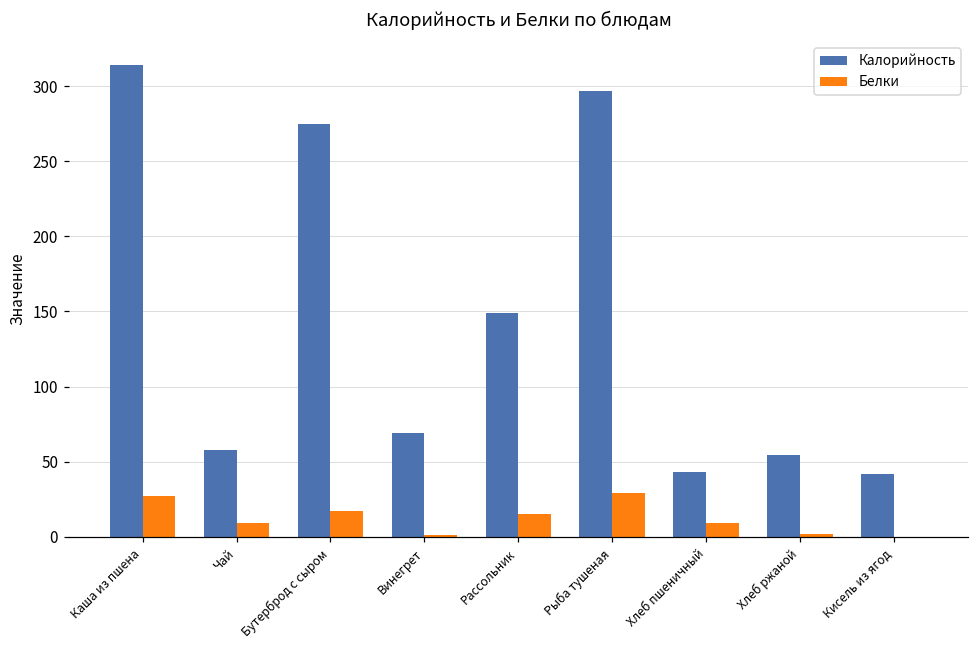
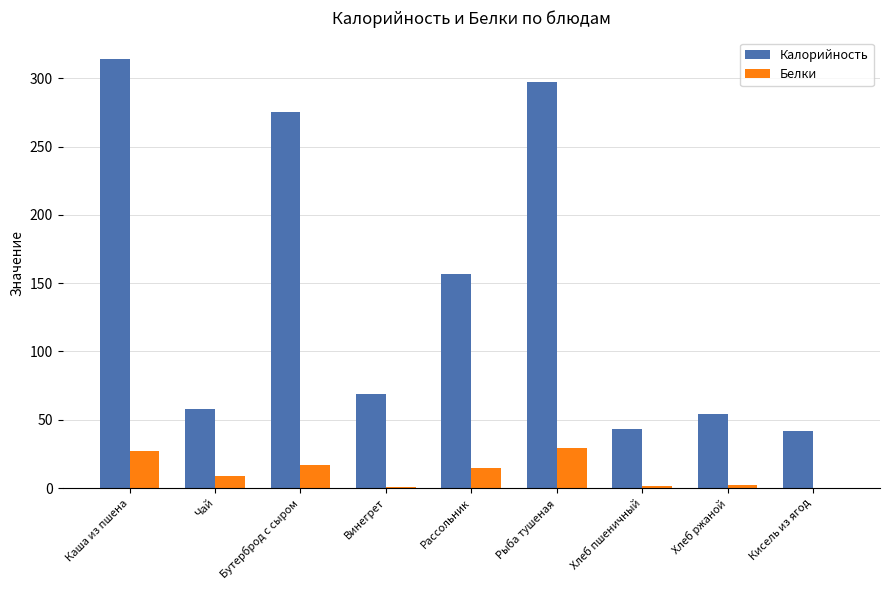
  {
    "Калорийность": {
      "Каша из пшена": 314,
      "Чай": 58,
      "Бутерброд с сыром": 275,
      "Винегрет": 69,
-     "Рассольник": 149,
+     "Рассольник": 157,
      "Рыба тушеная": 297,
      "Хлеб пшеничный": 43,
      "Хлеб ржаной": 54,
      "Кисель из ягод": 42
    },
    "Белки": {
      "Каша из пшена": 27,
      "Чай": 9,
      "Бутерброд с сыром": 17,
      "Рассольник": 15,
      "Рыба тушеная": 29,
-     "Хлеб пшеничный": 9,
+     "Хлеб пшеничный": 1,
      "Хлеб ржаной": 2,
      "Кисель из ягод": 0
    }
  }
